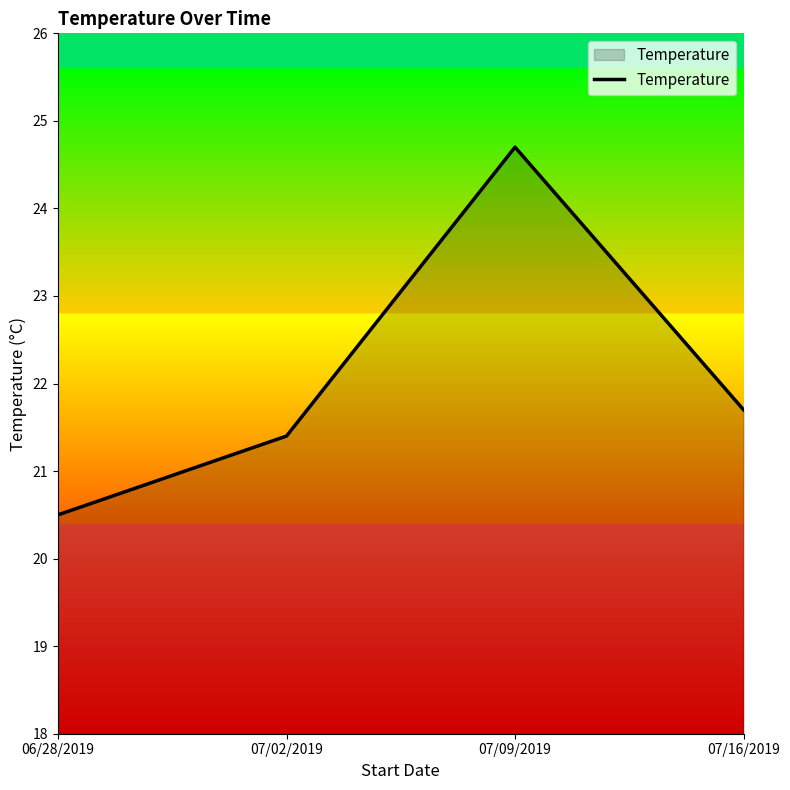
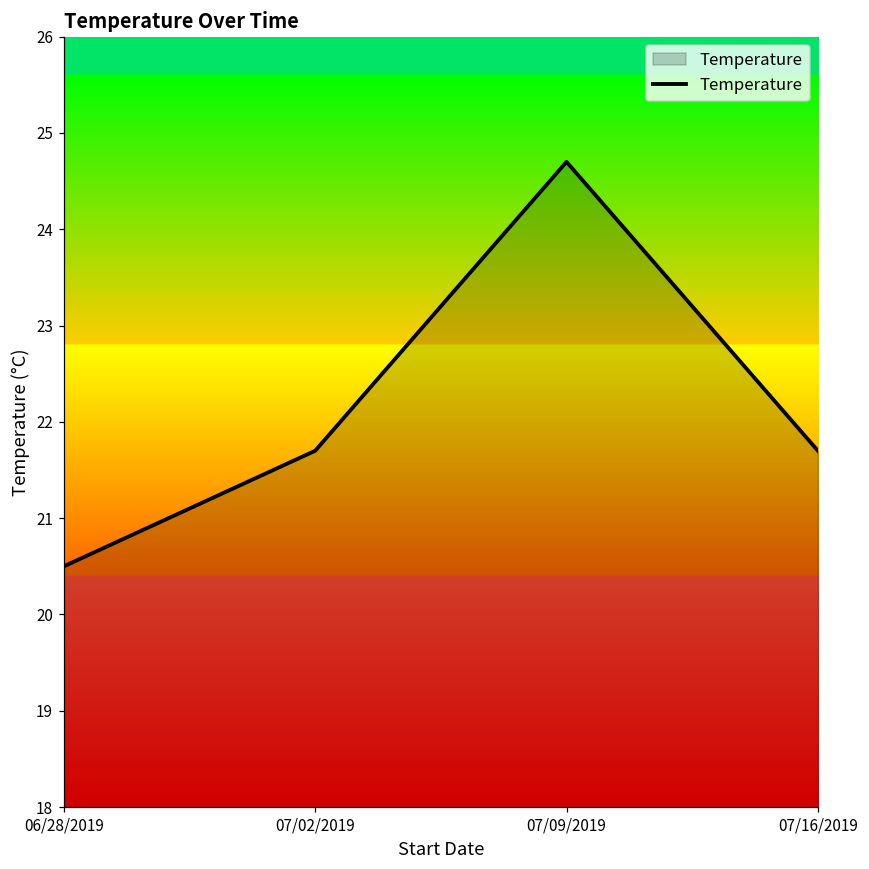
  {
    "06/28/2019": 20.5,
-   "07/02/2019": 21.4,
+   "07/02/2019": 21.7,
    "07/09/2019": 24.7,
    "07/16/2019": 21.7
  }
